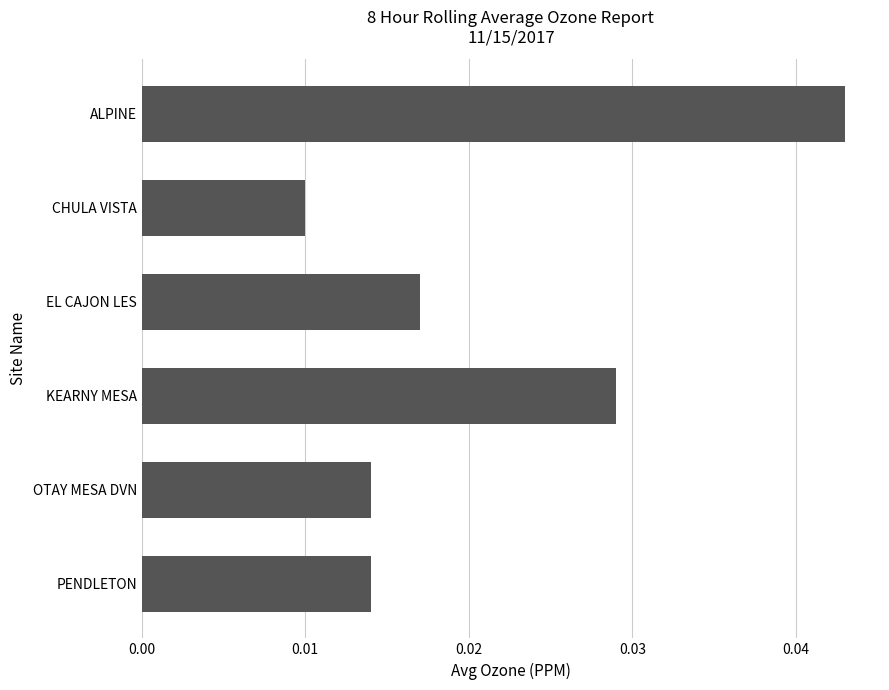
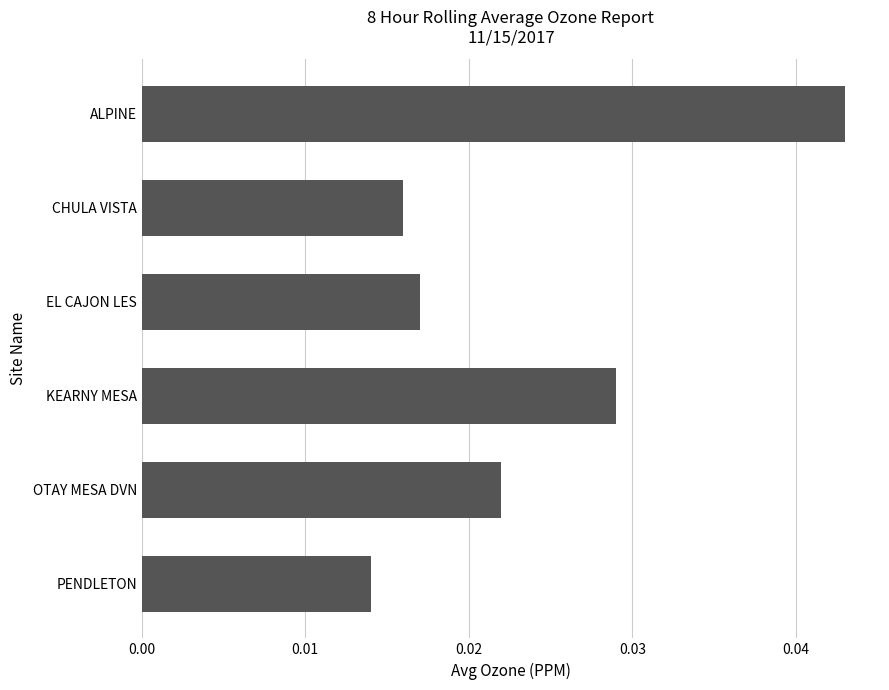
  {
    "ALPINE": 0.043,
-   "CHULA VISTA": 0.010,
+   "CHULA VISTA": 0.016,
    "EL CAJON LES": 0.017,
    "KEARNY MESA": 0.029,
-   "OTAY MESA DVN": 0.014,
+   "OTAY MESA DVN": 0.022,
    "PENDLETON": 0.014
  }
